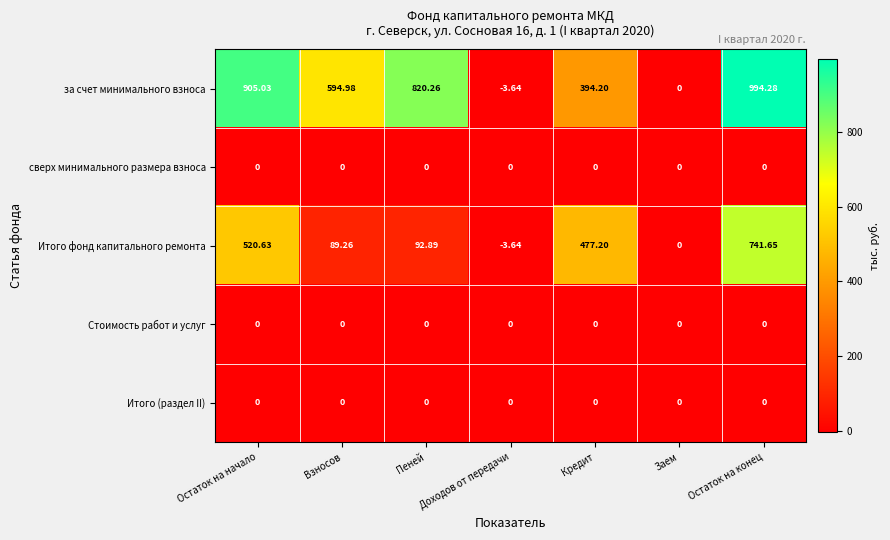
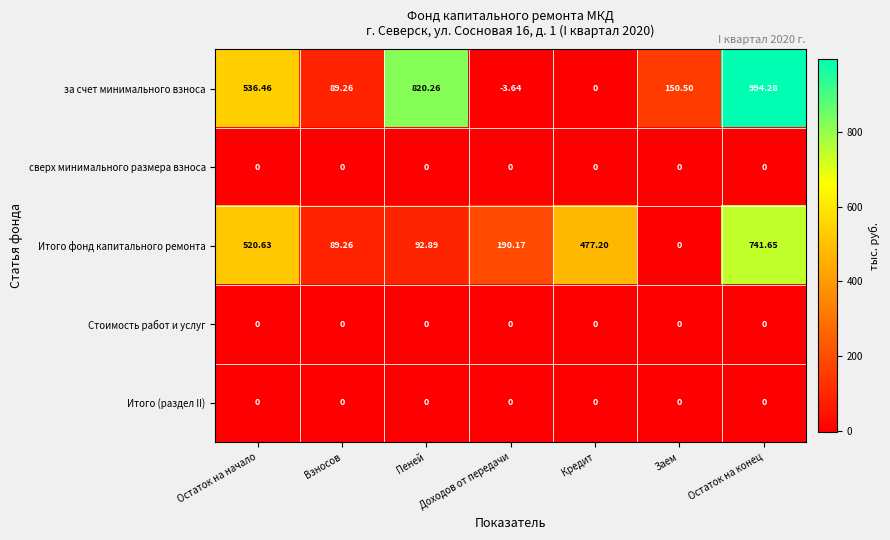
  {
    "за счет минимального взноса": {
-     "Остаток на начало": 905.03,
-     "Взносов": 594.98,
+     "Остаток на начало": 536.46,
+     "Взносов": 89.26,
      "Пеней": 820.26,
      "Доходов от передачи": -3.64,
-     "Кредит": 394.20,
-     "Заем": 0,
+     "Кредит": 0,
+     "Заем": 150.50,
      "Остаток на конец": 994.28
    },
    "сверх минимального размера взноса": {
      "Остаток на начало": 0,
      "Взносов": 0,
      "Пеней": 0,
      "Доходов от передачи": 0,
      "Кредит": 0,
      "Заем": 0,
      "Остаток на конец": 0
    },
    "Итого фонд капитального ремонта": {
      "Остаток на начало": 520.63,
      "Взносов": 89.26,
      "Пеней": 92.89,
-     "Доходов от передачи": -3.64,
+     "Доходов от передачи": 190.17,
      "Кредит": 477.20,
      "Заем": 0,
      "Остаток на конец": 741.65
    },
    "Стоимость работ и услуг": {
      "Остаток на начало": 0,
      "Взносов": 0,
      "Пеней": 0,
      "Доходов от передачи": 0,
      "Кредит": 0,
      "Заем": 0,
      "Остаток на конец": 0
    },
    "Итого (раздел II)": {
      "Остаток на начало": 0,
      "Взносов": 0,
      "Пеней": 0,
      "Доходов от передачи": 0,
      "Кредит": 0,
      "Заем": 0,
      "Остаток на конец": 0
    }
  }
